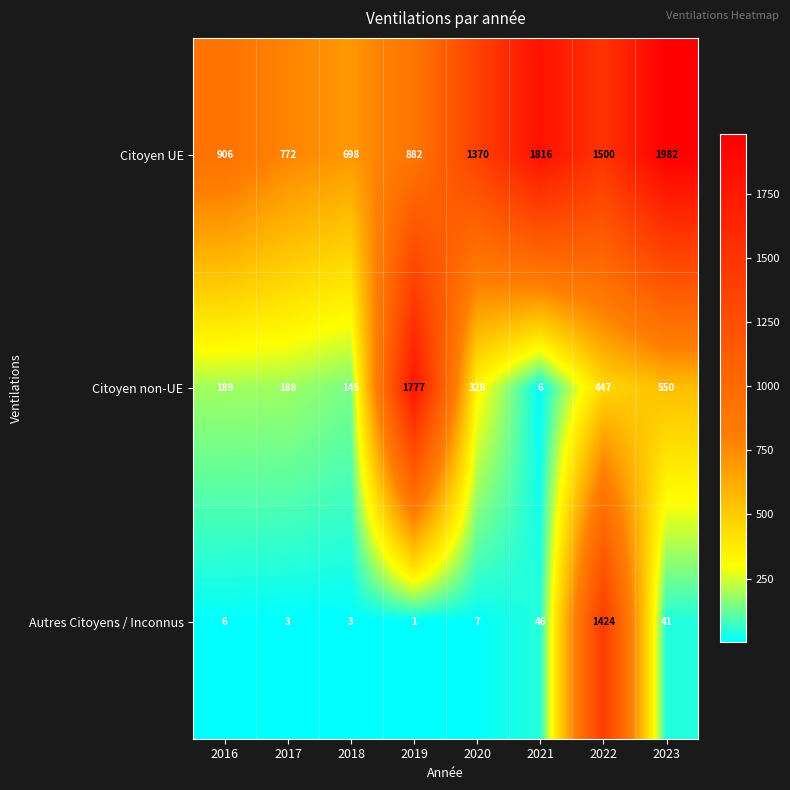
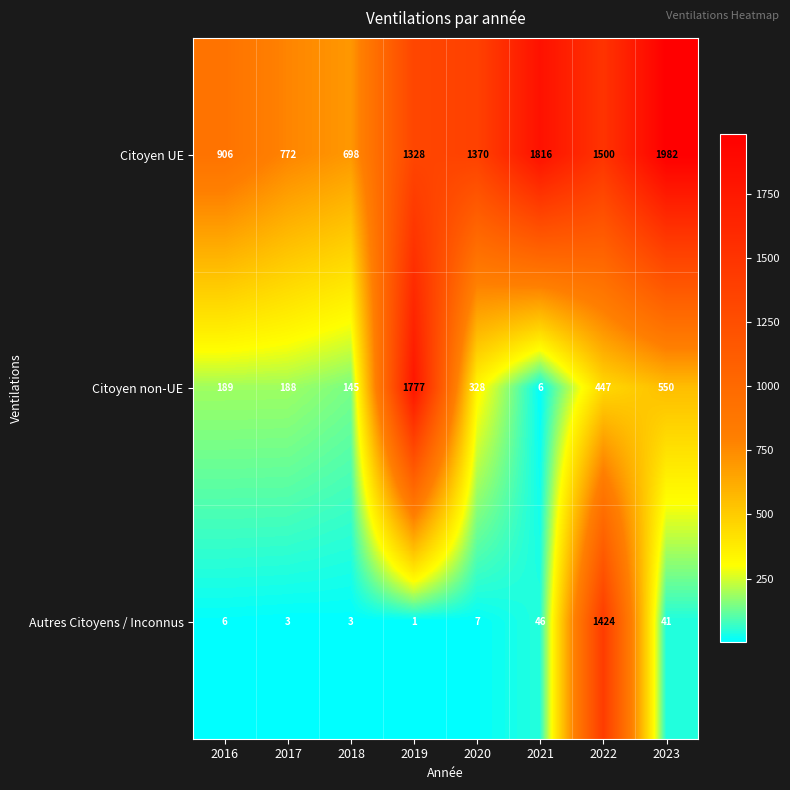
  {
    "Citoyen UE": {
      "2016": 906,
      "2017": 772,
      "2018": 698,
-     "2019": 882,
+     "2019": 1328,
      "2020": 1370,
      "2021": 1816,
      "2022": 1500,
      "2023": 1982
    },
    "Citoyen non-UE": {
      "2016": 189,
      "2017": 188,
      "2018": 145,
      "2019": 1777,
      "2020": 328,
      "2021": 6,
      "2022": 447,
      "2023": 550
    },
    "Autres Citoyens / Inconnus": {
      "2016": 6,
      "2017": 3,
      "2018": 3,
      "2019": 1,
      "2020": 7,
      "2021": 46,
      "2022": 1424,
      "2023": 41
    }
  }
